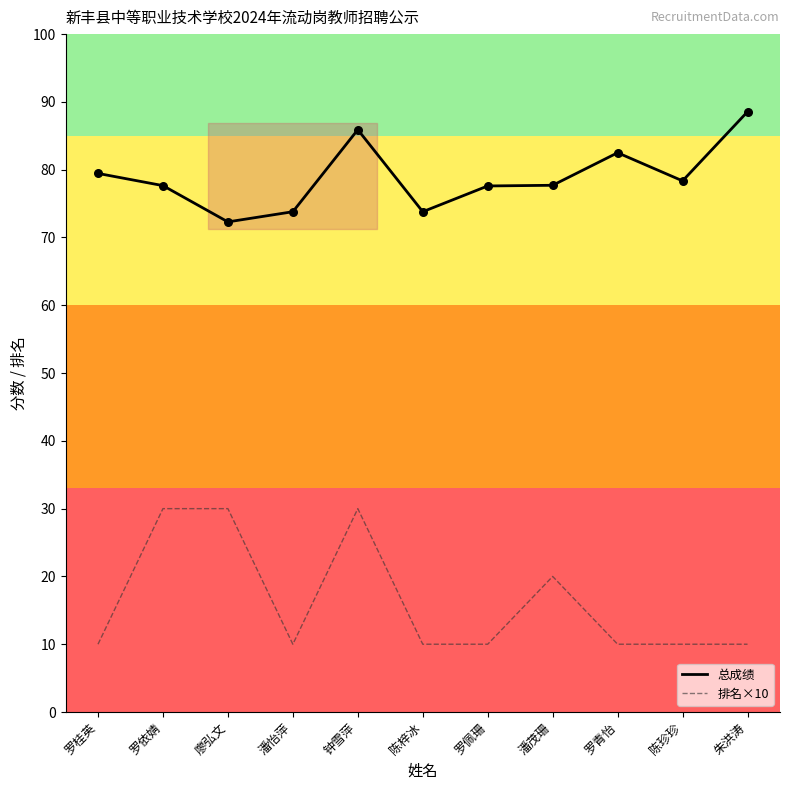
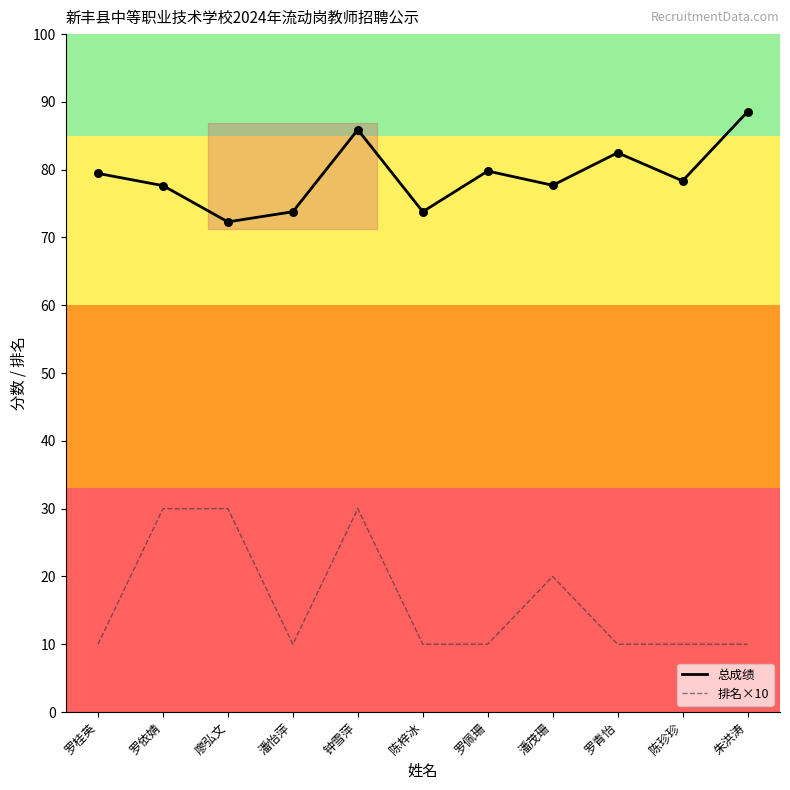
  {
    "总成绩": {
      "罗桂英": 79,
      "罗依婧": 78,
      "廖弘文": 72,
      "潘怡萍": 74,
      "钟雪萍": 86,
      "陈梓冰": 74,
-     "罗佩珊": 78,
+     "罗佩珊": 80,
      "潘茂珊": 78,
      "罗青怡": 83,
      "陈珍珍": 78,
      "朱洪涛": 89
    },
    "排名×10": {
      "罗桂英": 10,
      "罗依婧": 30,
      "廖弘文": 30,
      "潘怡萍": 10,
      "钟雪萍": 30,
      "陈梓冰": 10,
      "罗佩珊": 10,
      "潘茂珊": 20,
      "罗青怡": 10,
      "陈珍珍": 10,
      "朱洪涛": 10
    }
  }
